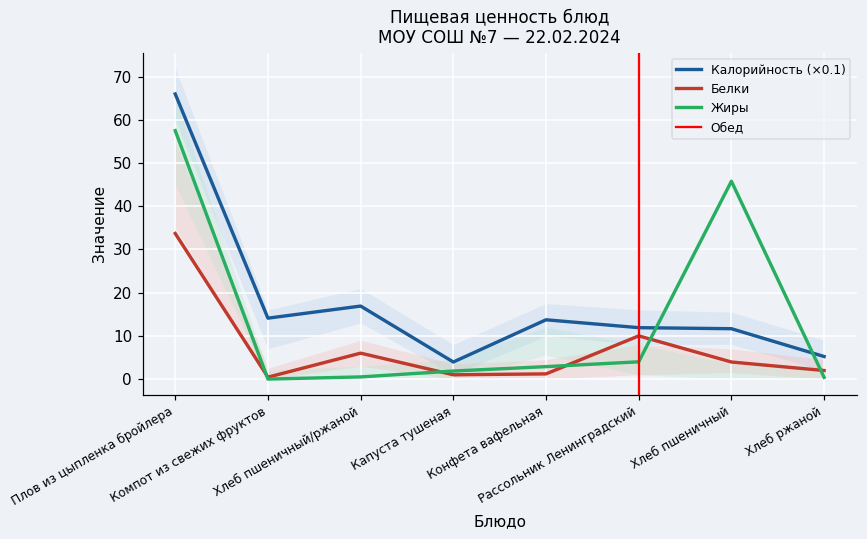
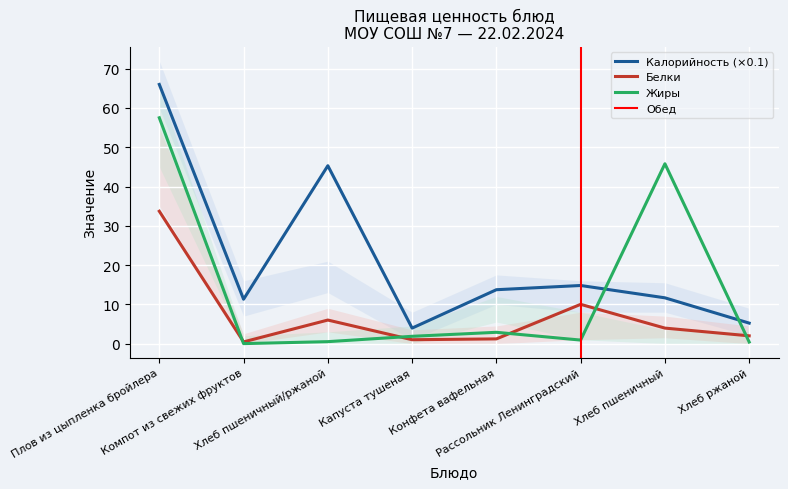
  {
    "Калорийность (×0.1)": {
      "Плов из цыпленка бройлера": 66,
-     "Компот из свежих фруктов": 14,
-     "Хлеб пшеничный/ржаной": 17,
+     "Компот из свежих фруктов": 11,
+     "Хлеб пшеничный/ржаной": 45,
      "Конфета вафельная": 14,
-     "Рассольник Ленинградский": 12,
+     "Рассольник Ленинградский": 15,
      "Хлеб пшеничный": 12,
      "Хлеб ржаной": 5
    },
    "Белки": {
      "Плов из цыпленка бройлера": 34,
      "Хлеб пшеничный/ржаной": 6,
      "Капуста тушеная": 1,
      "Конфета вафельная": 1,
      "Рассольник Ленинградский": 10,
      "Хлеб ржаной": 2
    },
    "Жиры": {
      "Плов из цыпленка бройлера": 58,
      "Хлеб пшеничный/ржаной": 1,
      "Капуста тушеная": 2,
      "Конфета вафельная": 3,
-     "Рассольник Ленинградский": 4,
+     "Рассольник Ленинградский": 1,
      "Хлеб пшеничный": 46,
      "Хлеб ржаной": 0
    }
  }
